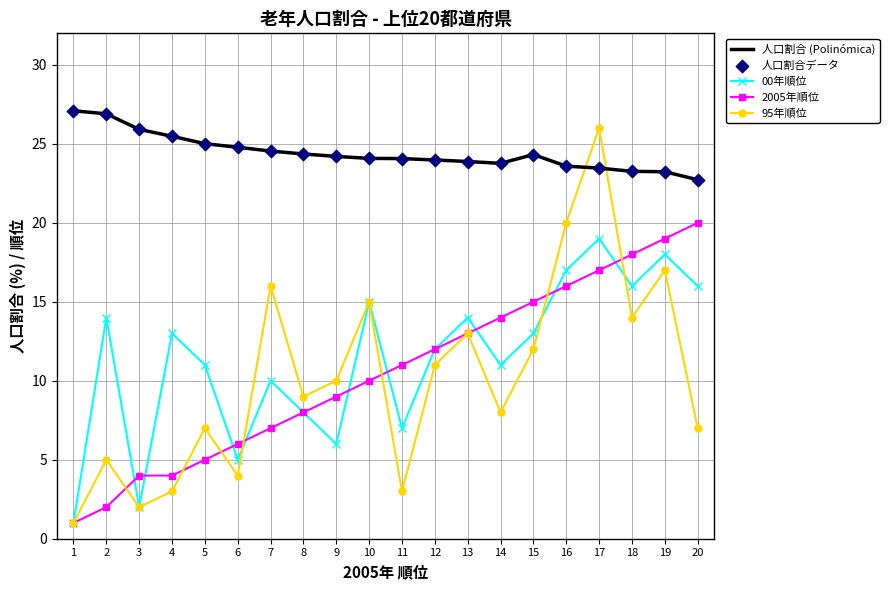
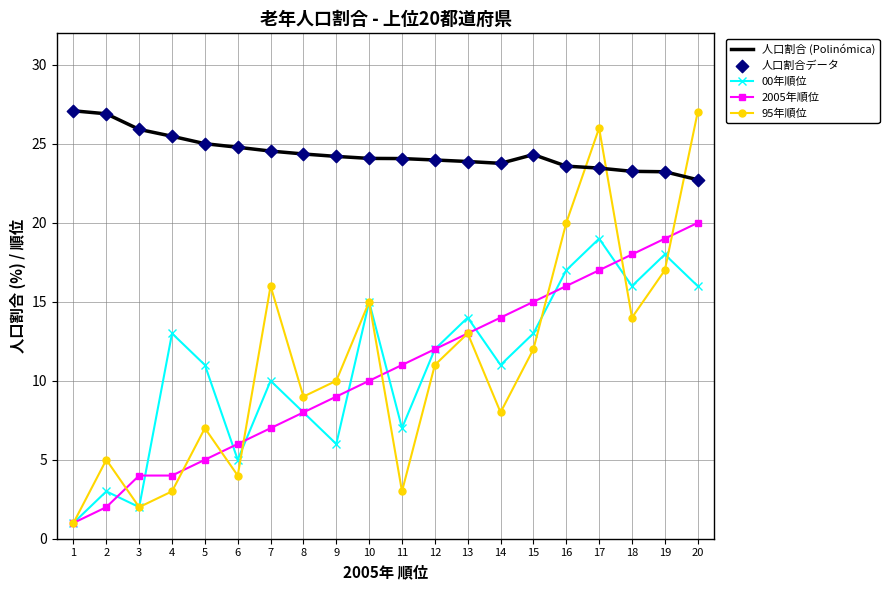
  {
    "人口割合データ": {
      "1": 27,
      "2": 27,
      "3": 26,
      "4": 25.5,
      "5": 25,
      "6": 24.8,
      "7": 24.5,
      "8": 24.4,
      "9": 24.2,
      "10": 24,
      "11": 24,
      "12": 24,
      "13": 24,
      "14": 23.8,
      "15": 24.3,
      "16": 23.6,
      "17": 23.5,
      "18": 23.3,
      "19": 23.2,
      "20": 22.7
    },
    "00年順位": {
-     "2": 14,
+     "2": 3,
      "4": 13,
      "5": 11,
      "6": 5,
      "7": 10,
      "9": 6,
      "11": 7,
      "13": 14,
      "14": 11,
      "15": 13,
      "16": 17,
      "17": 19,
      "18": 16,
      "19": 18,
      "20": 16
    },
    "2005年順位": {
      "2": 2,
      "3": 4,
      "4": 4,
      "5": 5,
      "6": 6,
      "7": 7,
      "9": 9,
      "10": 10,
      "11": 11,
      "14": 14,
      "15": 15,
      "16": 16,
      "17": 17,
      "18": 18,
      "19": 19,
      "20": 20
    },
    "95年順位": {
      "2": 5,
      "4": 3,
      "5": 7,
      "6": 4,
      "7": 16,
      "8": 9,
      "9": 10,
      "11": 3,
      "12": 11,
      "14": 8,
      "15": 12,
      "16": 20,
      "17": 26,
      "18": 14,
      "19": 17,
-     "20": 7
+     "20": 27
    }
  }
